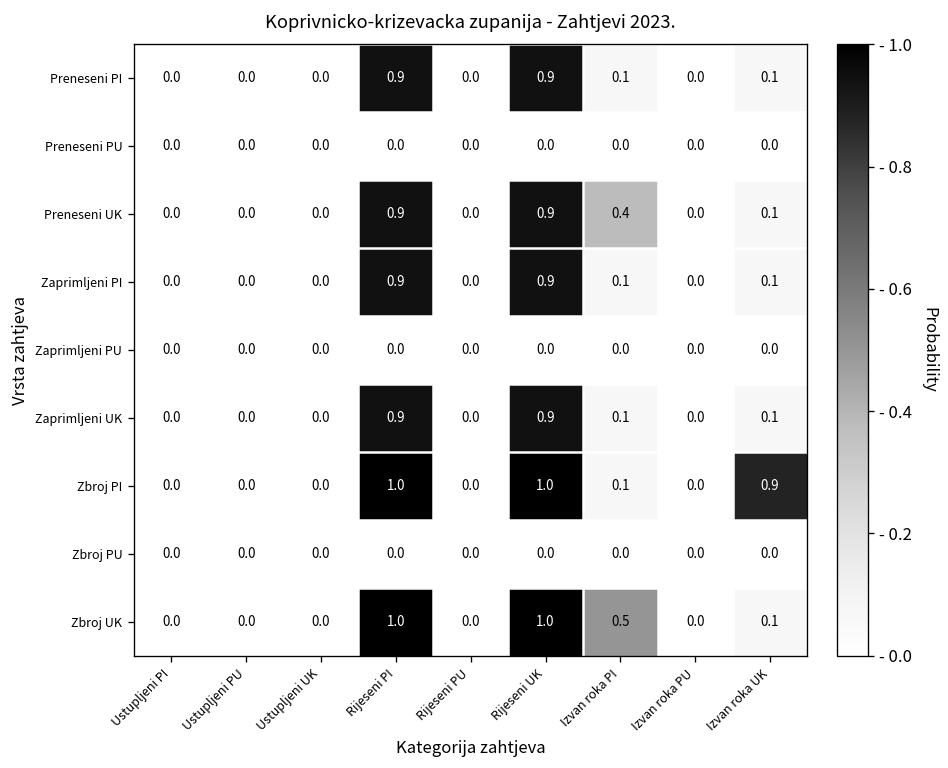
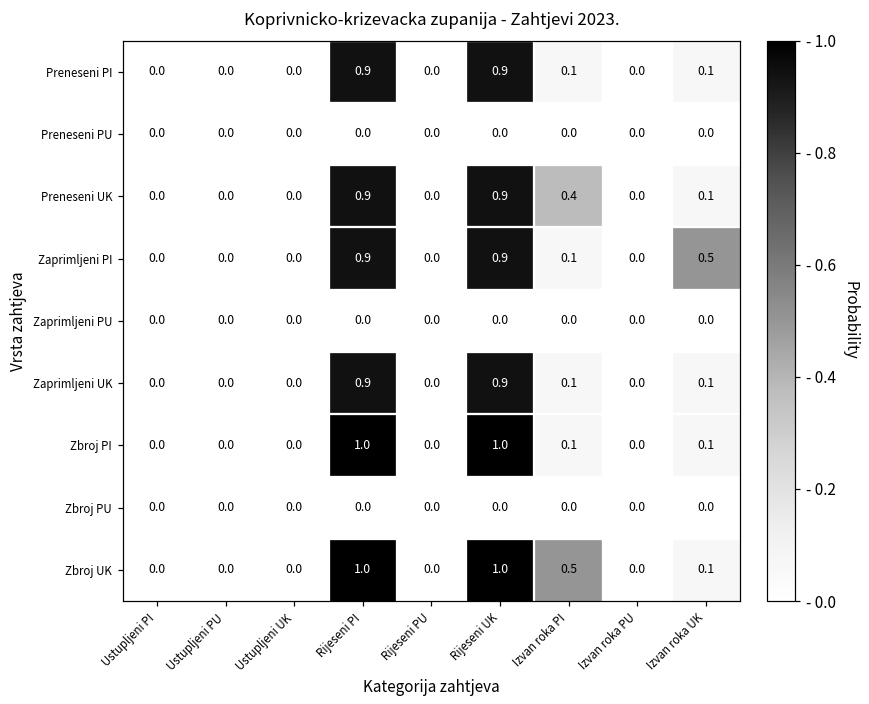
  {
    "Preneseni PI": {
      "Ustupljeni PI": 0.0,
      "Ustupljeni PU": 0.0,
      "Ustupljeni UK": 0.0,
      "Rijeseni PI": 0.9,
      "Rijeseni PU": 0.0,
      "Rijeseni UK": 0.9,
      "Izvan roka PI": 0.1,
      "Izvan roka PU": 0.0,
      "Izvan roka UK": 0.1
    },
    "Preneseni PU": {
      "Ustupljeni PI": 0.0,
      "Ustupljeni PU": 0.0,
      "Ustupljeni UK": 0.0,
      "Rijeseni PI": 0.0,
      "Rijeseni PU": 0.0,
      "Rijeseni UK": 0.0,
      "Izvan roka PI": 0.0,
      "Izvan roka PU": 0.0,
      "Izvan roka UK": 0.0
    },
    "Preneseni UK": {
      "Ustupljeni PI": 0.0,
      "Ustupljeni PU": 0.0,
      "Ustupljeni UK": 0.0,
      "Rijeseni PI": 0.9,
      "Rijeseni PU": 0.0,
      "Rijeseni UK": 0.9,
      "Izvan roka PI": 0.4,
      "Izvan roka PU": 0.0,
      "Izvan roka UK": 0.1
    },
    "Zaprimljeni PI": {
      "Ustupljeni PI": 0.0,
      "Ustupljeni PU": 0.0,
      "Ustupljeni UK": 0.0,
      "Rijeseni PI": 0.9,
      "Rijeseni PU": 0.0,
      "Rijeseni UK": 0.9,
      "Izvan roka PI": 0.1,
      "Izvan roka PU": 0.0,
-     "Izvan roka UK": 0.1
+     "Izvan roka UK": 0.5
    },
    "Zaprimljeni PU": {
      "Ustupljeni PI": 0.0,
      "Ustupljeni PU": 0.0,
      "Ustupljeni UK": 0.0,
      "Rijeseni PI": 0.0,
      "Rijeseni PU": 0.0,
      "Rijeseni UK": 0.0,
      "Izvan roka PI": 0.0,
      "Izvan roka PU": 0.0,
      "Izvan roka UK": 0.0
    },
    "Zaprimljeni UK": {
      "Ustupljeni PI": 0.0,
      "Ustupljeni PU": 0.0,
      "Ustupljeni UK": 0.0,
      "Rijeseni PI": 0.9,
      "Rijeseni PU": 0.0,
      "Rijeseni UK": 0.9,
      "Izvan roka PI": 0.1,
      "Izvan roka PU": 0.0,
      "Izvan roka UK": 0.1
    },
    "Zbroj PI": {
      "Ustupljeni PI": 0.0,
      "Ustupljeni PU": 0.0,
      "Ustupljeni UK": 0.0,
      "Rijeseni PI": 1.0,
      "Rijeseni PU": 0.0,
      "Rijeseni UK": 1.0,
      "Izvan roka PI": 0.1,
      "Izvan roka PU": 0.0,
-     "Izvan roka UK": 0.9
+     "Izvan roka UK": 0.1
    },
    "Zbroj PU": {
      "Ustupljeni PI": 0.0,
      "Ustupljeni PU": 0.0,
      "Ustupljeni UK": 0.0,
      "Rijeseni PI": 0.0,
      "Rijeseni PU": 0.0,
      "Rijeseni UK": 0.0,
      "Izvan roka PI": 0.0,
      "Izvan roka PU": 0.0,
      "Izvan roka UK": 0.0
    },
    "Zbroj UK": {
      "Ustupljeni PI": 0.0,
      "Ustupljeni PU": 0.0,
      "Ustupljeni UK": 0.0,
      "Rijeseni PI": 1.0,
      "Rijeseni PU": 0.0,
      "Rijeseni UK": 1.0,
      "Izvan roka PI": 0.5,
      "Izvan roka PU": 0.0,
      "Izvan roka UK": 0.1
    }
  }
